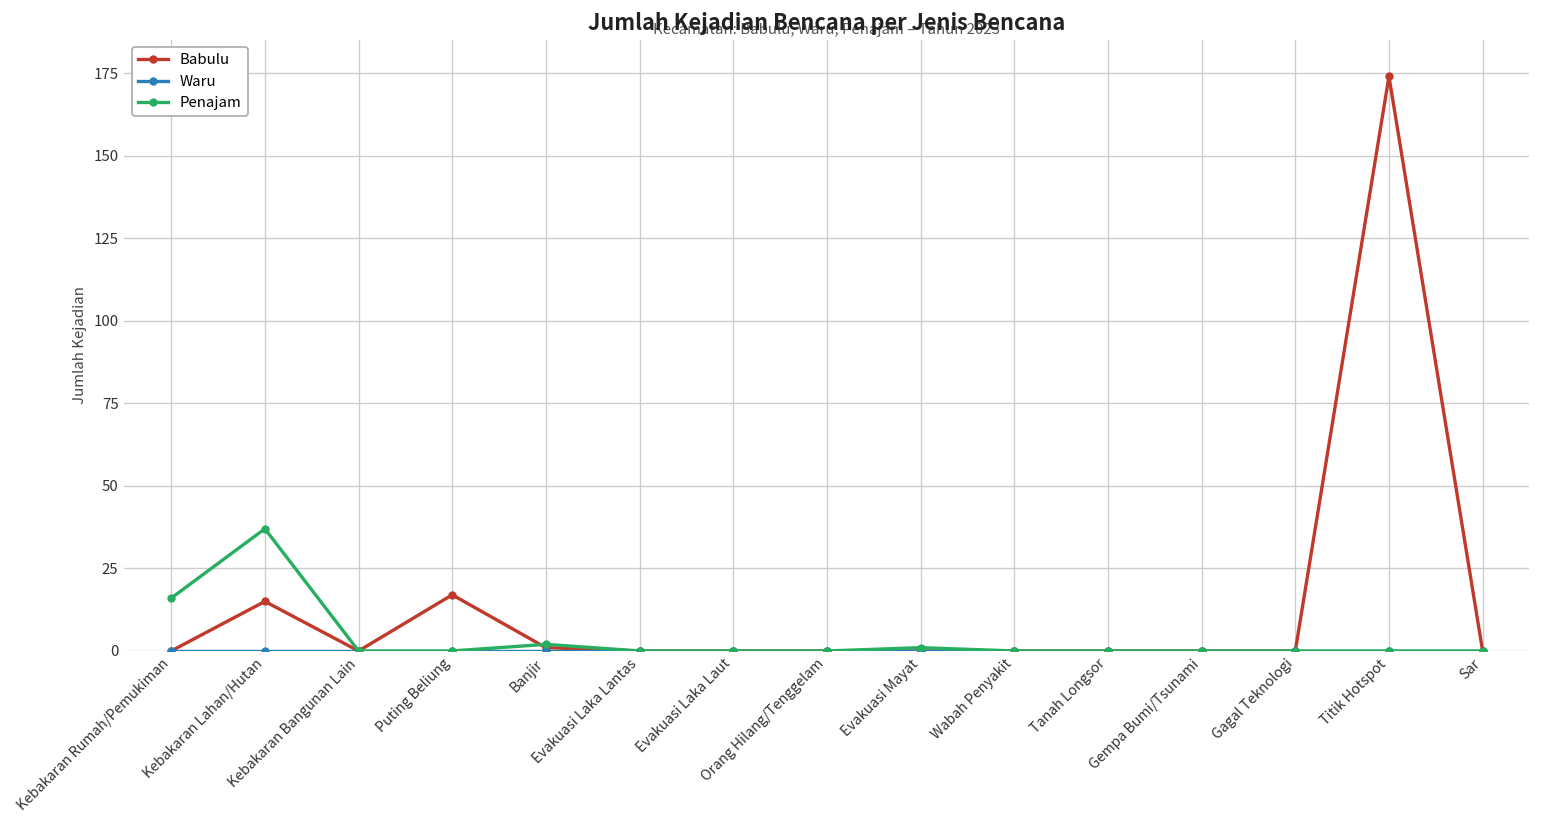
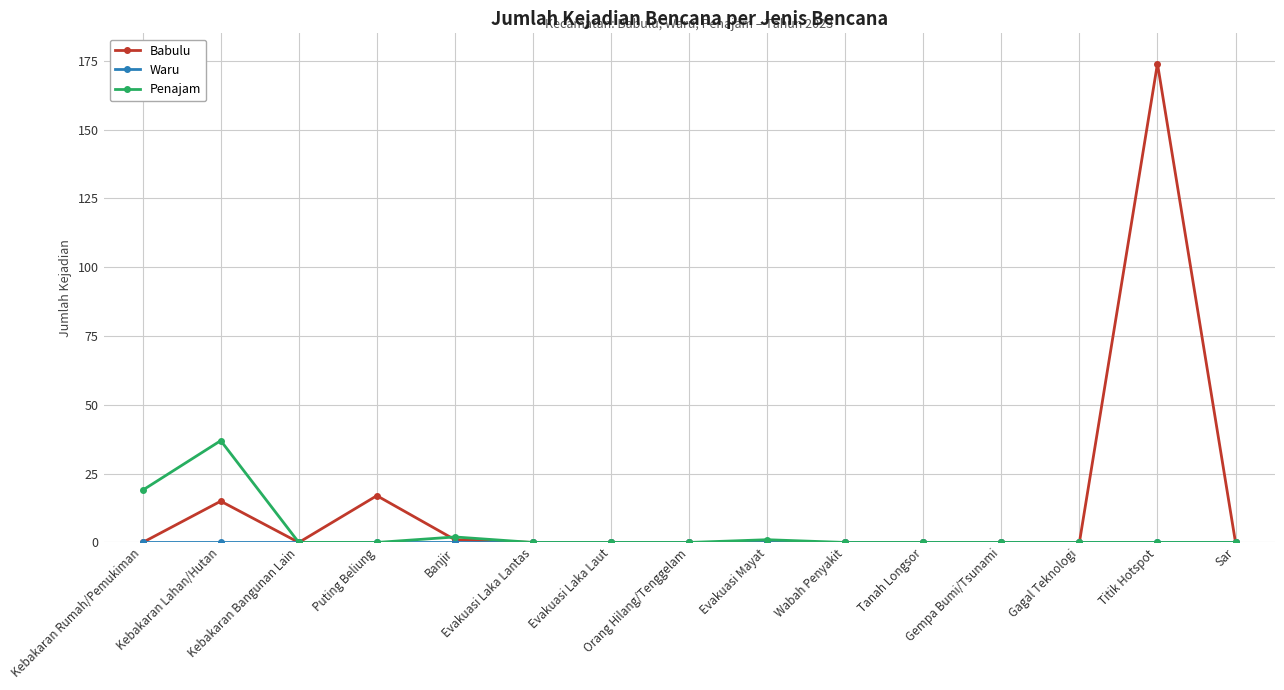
  {
    "Babulu": {
      "Kebakaran Lahan/Hutan": 15,
      "Puting Beliung": 17,
      "Banjir": 1,
      "Titik Hotspot": 174
    },
    "Waru": {
      "Kebakaran Lahan/Hutan": 0,
      "Banjir": 0
    },
    "Penajam": {
-     "Kebakaran Rumah/Pemukiman": 16,
+     "Kebakaran Rumah/Pemukiman": 19,
      "Kebakaran Lahan/Hutan": 37,
      "Banjir": 2,
      "Evakuasi Mayat": 1
    }
  }
